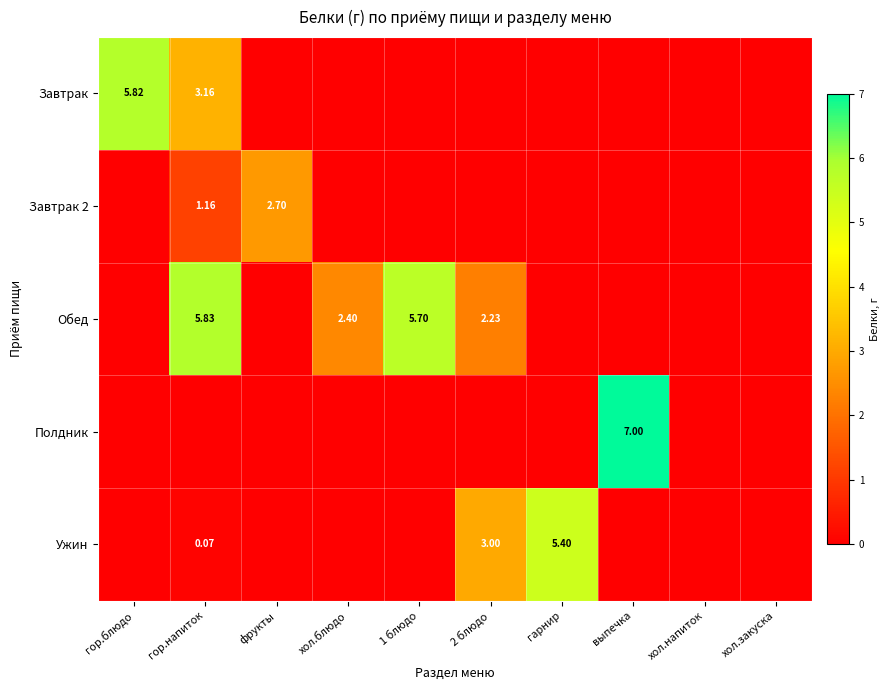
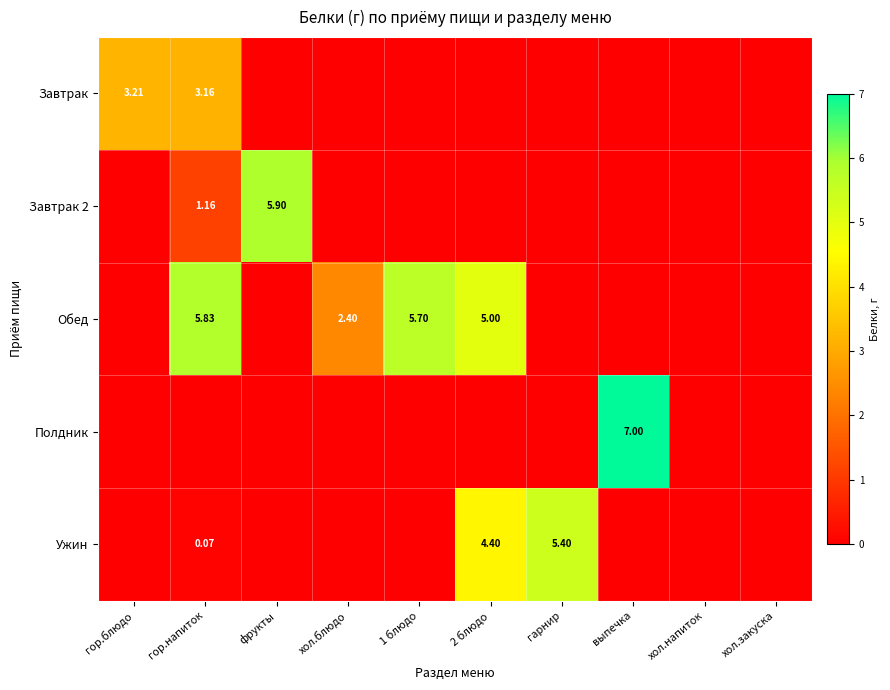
  {
    "Завтрак": {
-     "гор.блюдо": 5.82,
+     "гор.блюдо": 3.21,
      "гор.напиток": 3.16
    },
    "Завтрак 2": {
      "гор.напиток": 1.16,
-     "фрукты": 2.70
+     "фрукты": 5.90
    },
    "Обед": {
      "гор.напиток": 5.83,
      "хол.блюдо": 2.40,
      "1 блюдо": 5.70,
-     "2 блюдо": 2.23
+     "2 блюдо": 5.00
    },
    "Полдник": {
      "выпечка": 7.00
    },
    "Ужин": {
      "гор.напиток": 0.07,
-     "2 блюдо": 3.00,
+     "2 блюдо": 4.40,
      "гарнир": 5.40
    }
  }
